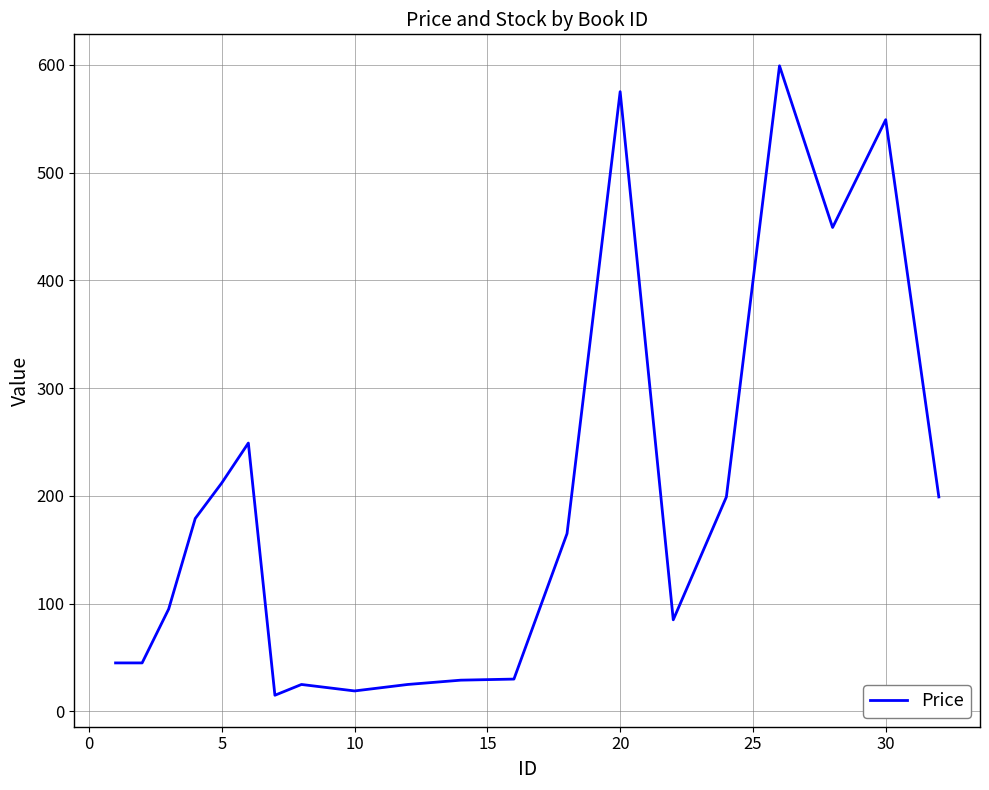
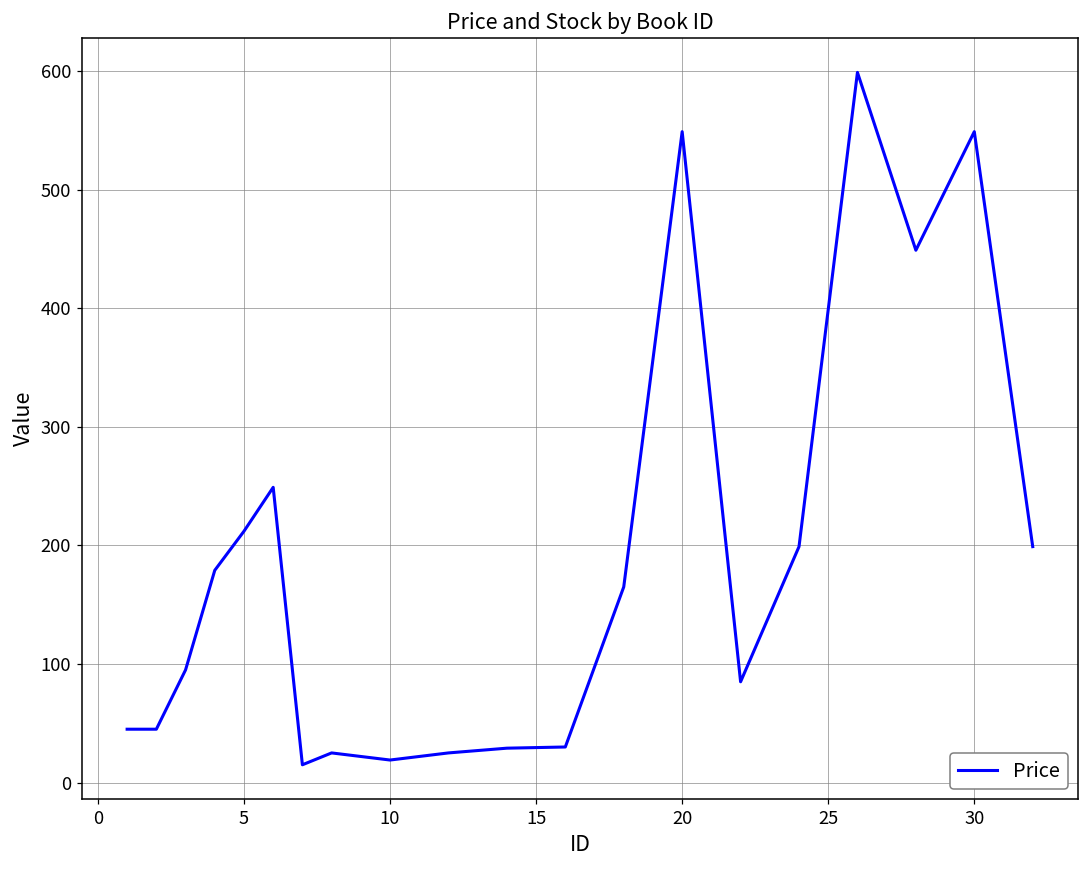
  {
    "5": 212,
    "10": 19,
-   "20": 575,
+   "20": 549,
    "30": 549
  }
